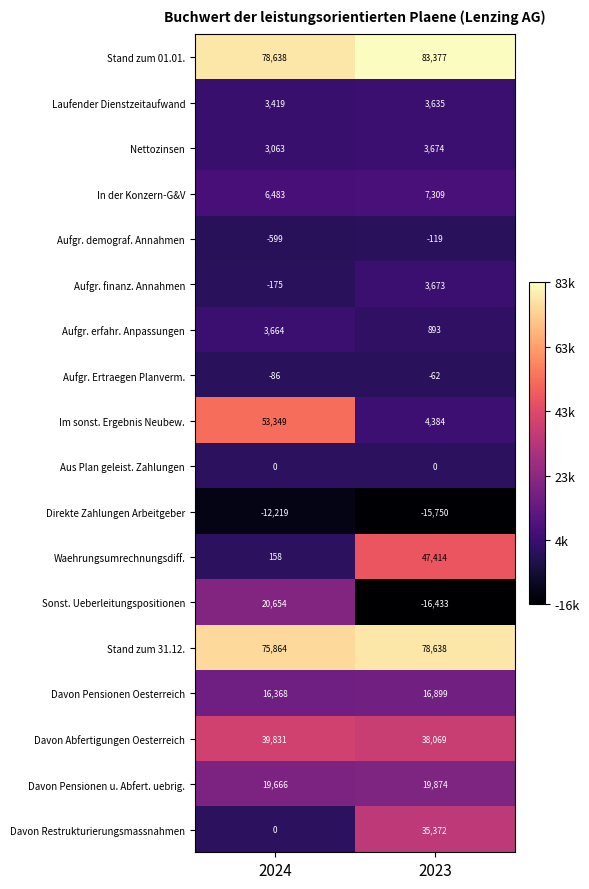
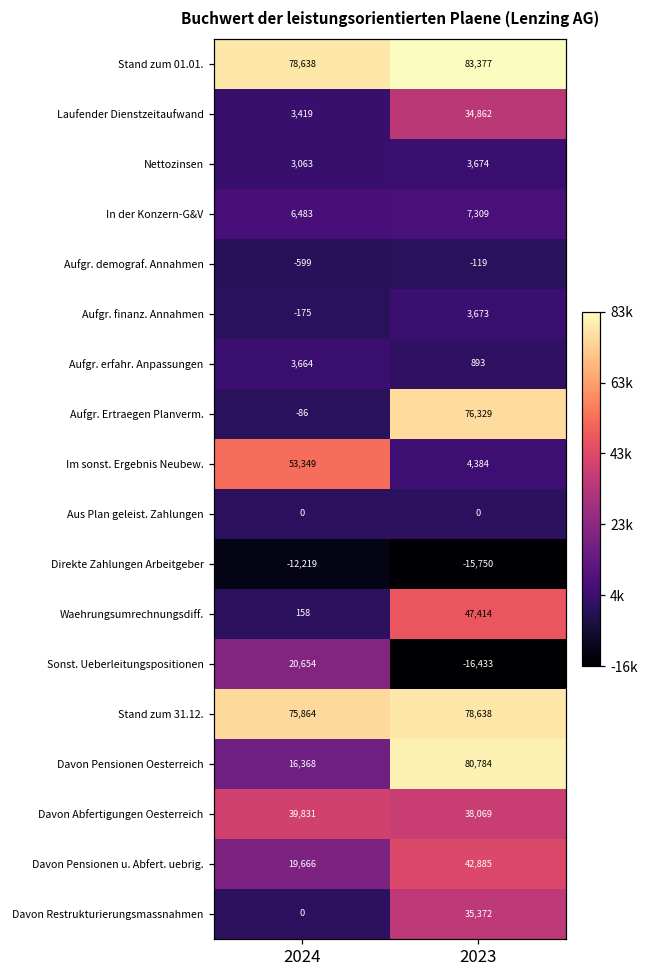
  {
    "Stand zum 01.01.": {
      "2024": "78,638",
      "2023": "83,377"
    },
    "Laufender Dienstzeitaufwand": {
      "2024": "3,419",
-     "2023": "3,635"
+     "2023": "34,862"
    },
    "Nettozinsen": {
      "2024": "3,063",
      "2023": "3,674"
    },
    "In der Konzern-G&V": {
      "2024": "6,483",
      "2023": "7,309"
    },
    "Aufgr. demograf. Annahmen": {
      "2024": "-599",
      "2023": "-119"
    },
    "Aufgr. finanz. Annahmen": {
      "2024": "-175",
      "2023": "3,673"
    },
    "Aufgr. erfahr. Anpassungen": {
      "2024": "3,664",
      "2023": "893"
    },
    "Aufgr. Ertraegen Planverm.": {
      "2024": "-86",
-     "2023": "-62"
+     "2023": "76,329"
    },
    "Im sonst. Ergebnis Neubew.": {
      "2024": "53,349",
      "2023": "4,384"
    },
    "Aus Plan geleist. Zahlungen": {
      "2024": "0",
      "2023": "0"
    },
    "Direkte Zahlungen Arbeitgeber": {
      "2024": "-12,219",
      "2023": "-15,750"
    },
    "Waehrungsumrechnungsdiff.": {
      "2024": "158",
      "2023": "47,414"
    },
    "Sonst. Ueberleitungspositionen": {
      "2024": "20,654",
      "2023": "-16,433"
    },
    "Stand zum 31.12.": {
      "2024": "75,864",
      "2023": "78,638"
    },
    "Davon Pensionen Oesterreich": {
      "2024": "16,368",
-     "2023": "16,899"
+     "2023": "80,784"
    },
    "Davon Abfertigungen Oesterreich": {
      "2024": "39,831",
      "2023": "38,069"
    },
    "Davon Pensionen u. Abfert. uebrig.": {
      "2024": "19,666",
-     "2023": "19,874"
+     "2023": "42,885"
    },
    "Davon Restrukturierungsmassnahmen": {
      "2024": "0",
      "2023": "35,372"
    }
  }
